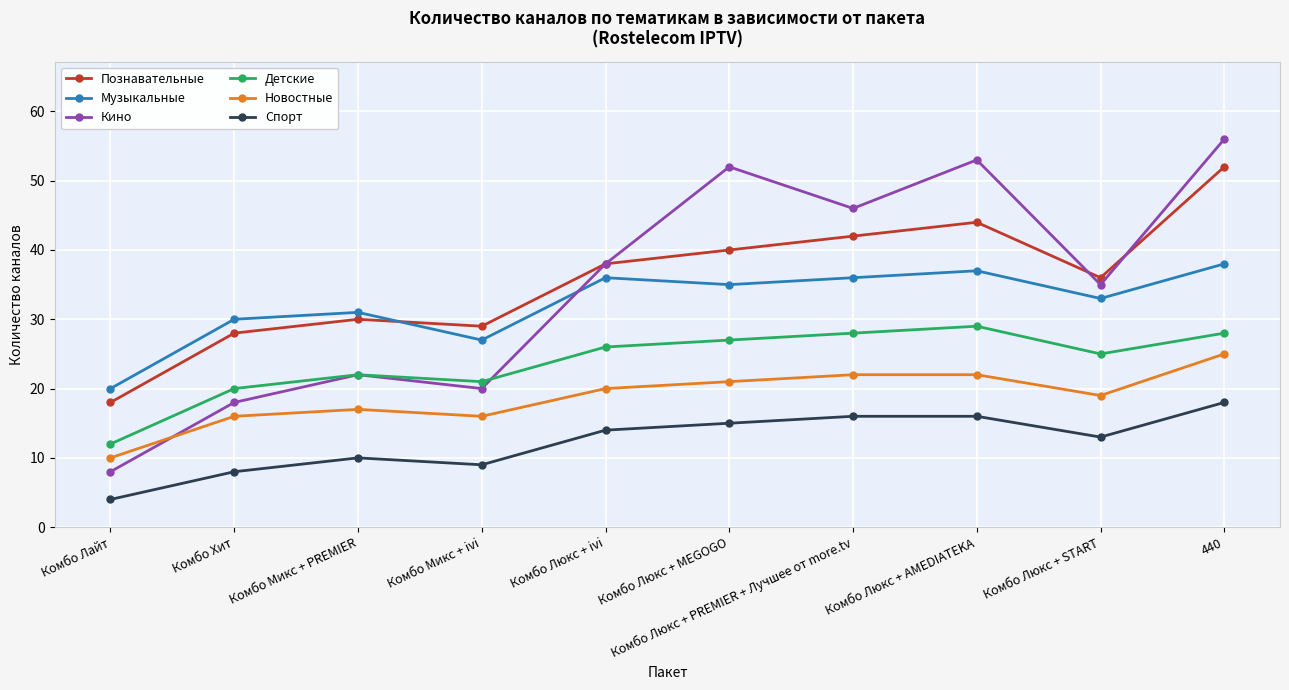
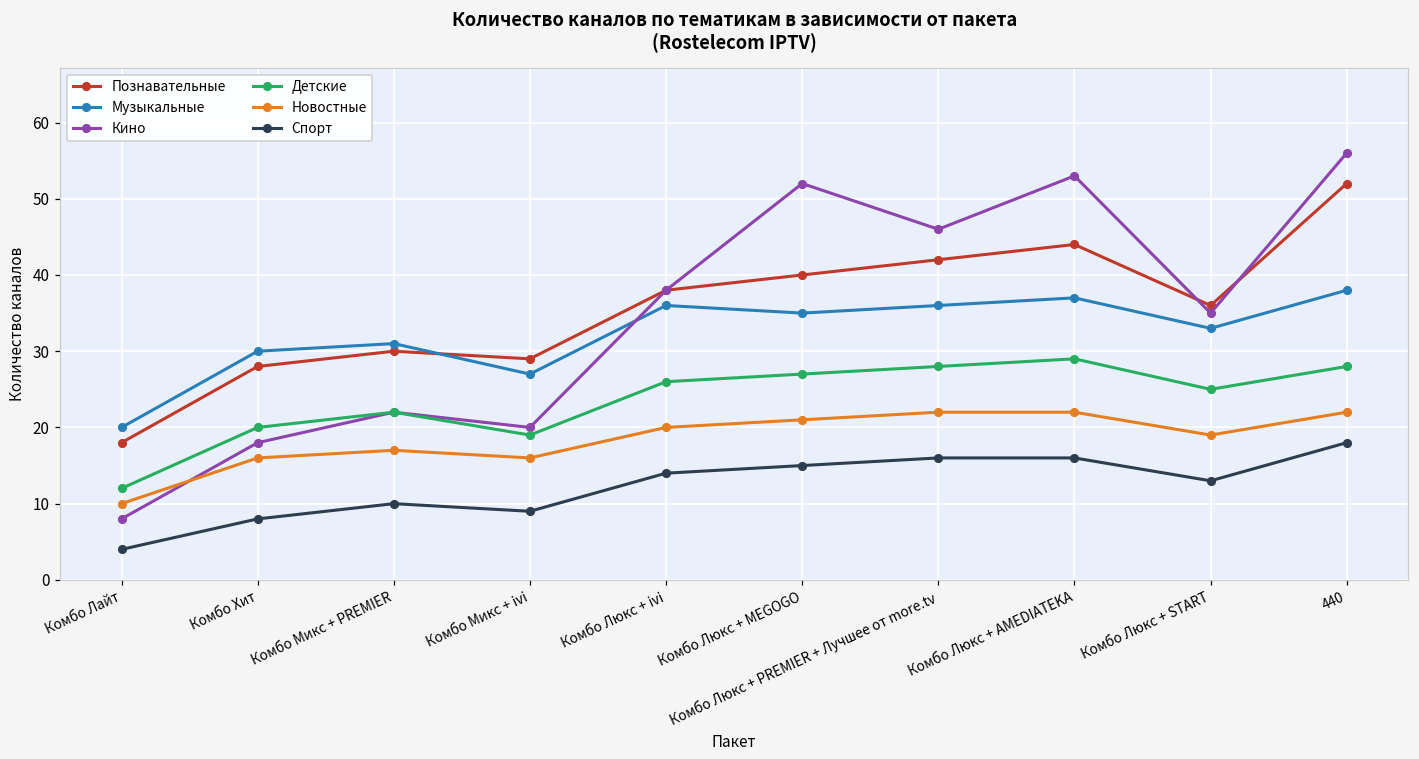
  {
    "Познавательные": {
      "Комбо Лайт": 18,
      "Комбо Хит": 28,
      "Комбо Микс + PREMIER": 30,
      "Комбо Микс + ivi": 29,
      "Комбо Люкс + MEGOGO": 40,
      "Комбо Люкс + PREMIER + Лучшее от more.tv": 42,
      "Комбо Люкс + AMEDIATEKA": 44,
      "Комбо Люкс + START": 36,
      "440": 52
    },
    "Музыкальные": {
      "Комбо Лайт": 20,
      "Комбо Хит": 30,
      "Комбо Микс + PREMIER": 31,
      "Комбо Микс + ivi": 27,
      "Комбо Люкс + ivi": 36,
      "Комбо Люкс + MEGOGO": 35,
      "Комбо Люкс + PREMIER + Лучшее от more.tv": 36,
      "Комбо Люкс + AMEDIATEKA": 37,
      "Комбо Люкс + START": 33,
      "440": 38
    },
    "Кино": {
      "Комбо Лайт": 8,
      "Комбо Хит": 18,
      "Комбо Микс + ivi": 20,
      "Комбо Люкс + MEGOGO": 52,
      "Комбо Люкс + PREMIER + Лучшее от more.tv": 46,
      "Комбо Люкс + AMEDIATEKA": 53,
      "Комбо Люкс + START": 35,
      "440": 56
    },
    "Детские": {
      "Комбо Лайт": 12,
      "Комбо Хит": 20,
-     "Комбо Микс + ivi": 21,
+     "Комбо Микс + ivi": 19,
      "Комбо Люкс + ivi": 26,
      "Комбо Люкс + MEGOGO": 27,
      "Комбо Люкс + PREMIER + Лучшее от more.tv": 28,
      "Комбо Люкс + AMEDIATEKA": 29,
      "Комбо Люкс + START": 25,
      "440": 28
    },
    "Новостные": {
      "Комбо Лайт": 10,
      "Комбо Хит": 16,
      "Комбо Микс + PREMIER": 17,
      "Комбо Микс + ivi": 16,
      "Комбо Люкс + ivi": 20,
      "Комбо Люкс + MEGOGO": 21,
      "Комбо Люкс + PREMIER + Лучшее от more.tv": 22,
      "Комбо Люкс + AMEDIATEKA": 22,
      "Комбо Люкс + START": 19,
-     "440": 25
+     "440": 22
    },
    "Спорт": {
      "Комбо Лайт": 4,
      "Комбо Хит": 8,
      "Комбо Микс + PREMIER": 10,
      "Комбо Микс + ivi": 9,
      "Комбо Люкс + ivi": 14,
      "Комбо Люкс + MEGOGO": 15,
      "Комбо Люкс + PREMIER + Лучшее от more.tv": 16,
      "Комбо Люкс + AMEDIATEKA": 16,
      "Комбо Люкс + START": 13,
      "440": 18
    }
  }
